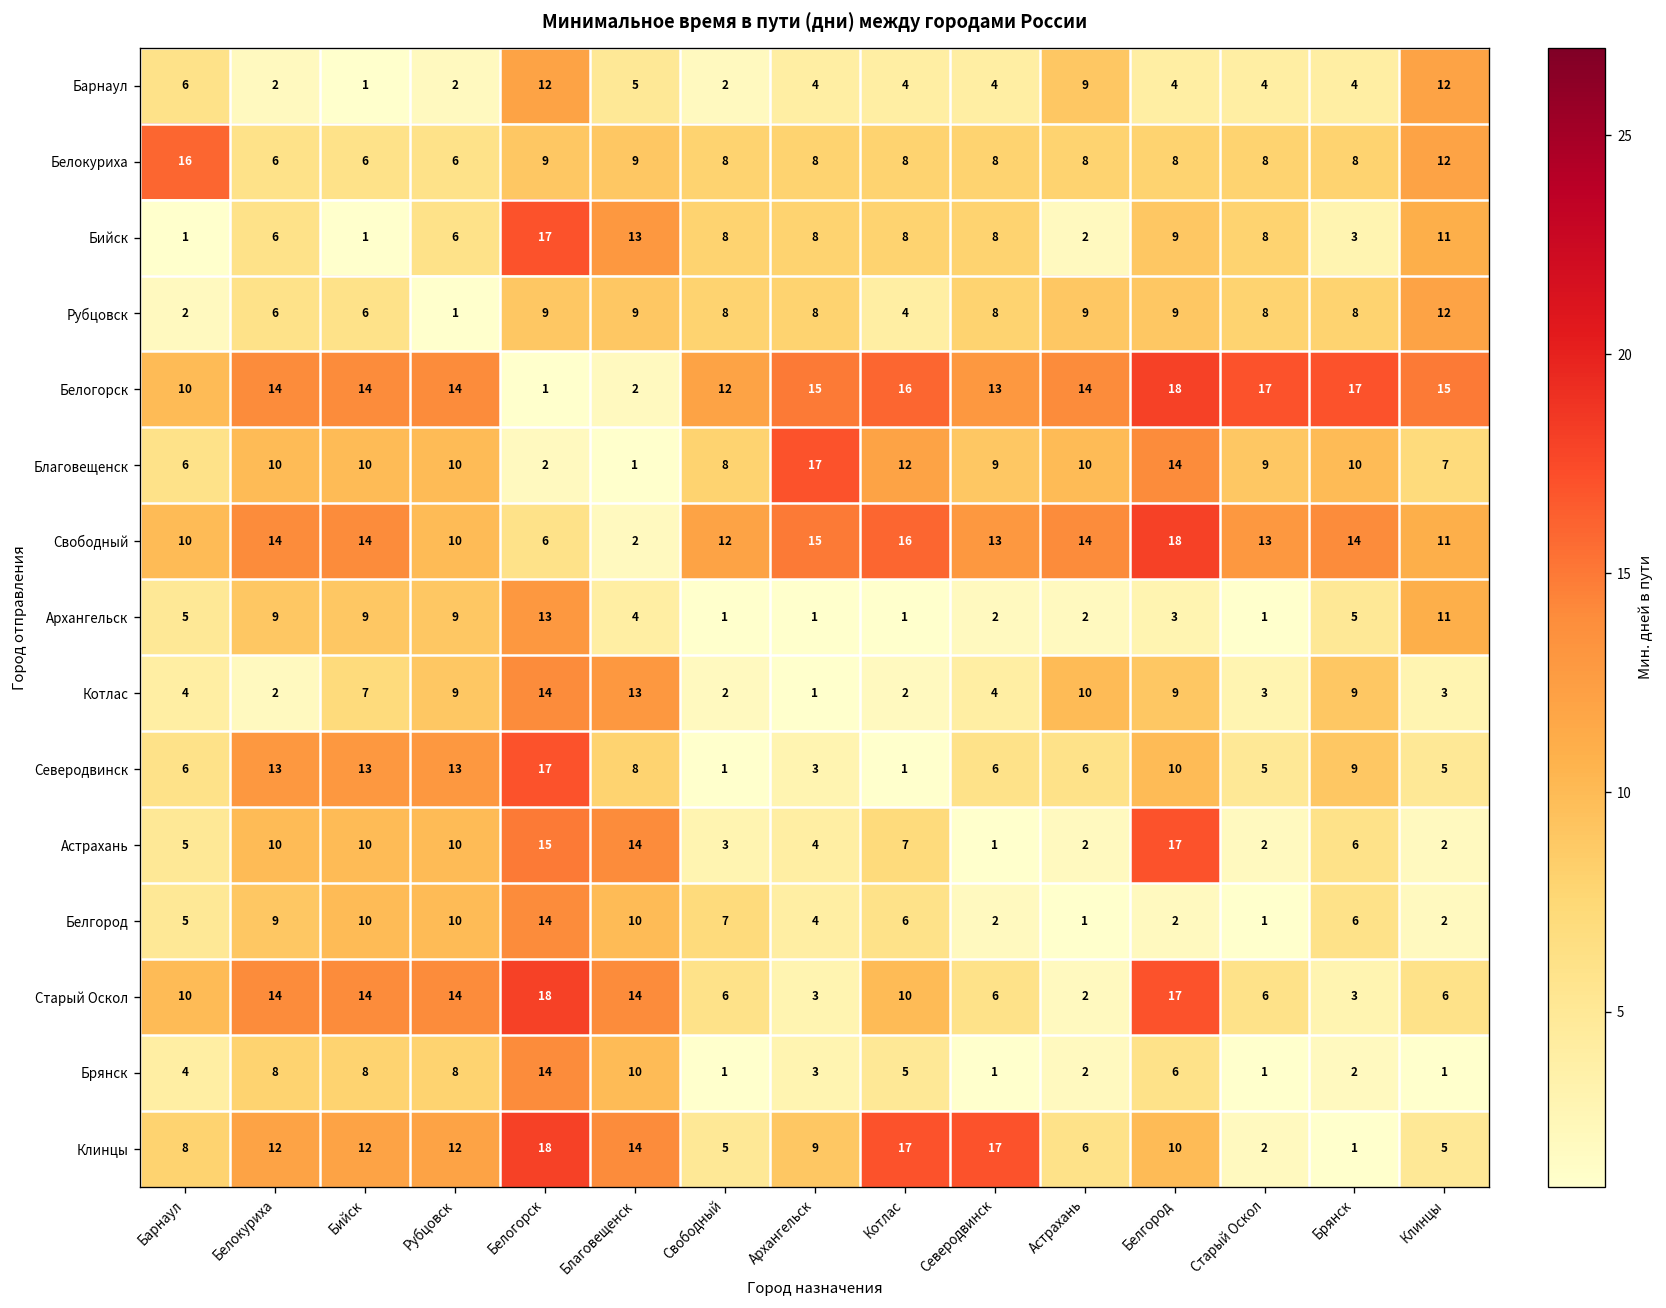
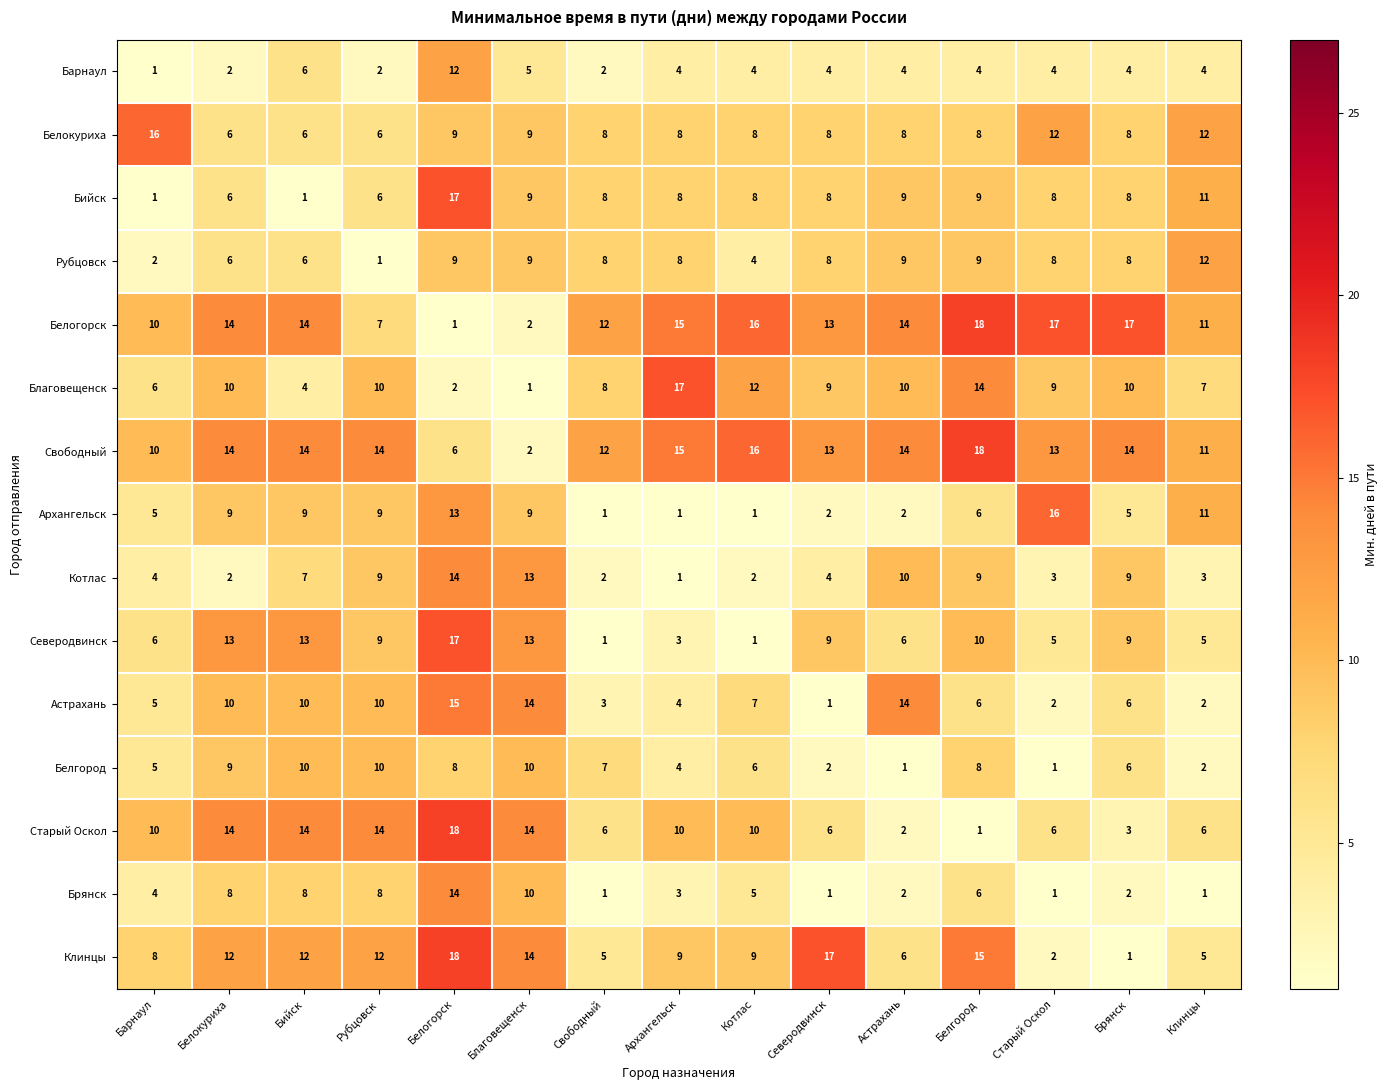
  {
    "Барнаул": {
-     "Барнаул": 6,
+     "Барнаул": 1,
      "Белокуриха": 2,
-     "Бийск": 1,
+     "Бийск": 6,
      "Рубцовск": 2,
      "Белогорск": 12,
      "Благовещенск": 5,
      "Свободный": 2,
      "Архангельск": 4,
      "Котлас": 4,
      "Северодвинск": 4,
-     "Астрахань": 9,
+     "Астрахань": 4,
      "Белгород": 4,
      "Старый Оскол": 4,
      "Брянск": 4,
-     "Клинцы": 12
+     "Клинцы": 4
    },
    "Белокуриха": {
      "Барнаул": 16,
      "Белокуриха": 6,
      "Бийск": 6,
      "Рубцовск": 6,
      "Белогорск": 9,
      "Благовещенск": 9,
      "Свободный": 8,
      "Архангельск": 8,
      "Котлас": 8,
      "Северодвинск": 8,
      "Астрахань": 8,
      "Белгород": 8,
-     "Старый Оскол": 8,
+     "Старый Оскол": 12,
      "Брянск": 8,
      "Клинцы": 12
    },
    "Бийск": {
      "Барнаул": 1,
      "Белокуриха": 6,
      "Бийск": 1,
      "Рубцовск": 6,
      "Белогорск": 17,
-     "Благовещенск": 13,
+     "Благовещенск": 9,
      "Свободный": 8,
      "Архангельск": 8,
      "Котлас": 8,
      "Северодвинск": 8,
-     "Астрахань": 2,
+     "Астрахань": 9,
      "Белгород": 9,
      "Старый Оскол": 8,
-     "Брянск": 3,
+     "Брянск": 8,
      "Клинцы": 11
    },
    "Белогорск": {
      "Барнаул": 10,
      "Белокуриха": 14,
      "Бийск": 14,
-     "Рубцовск": 14,
+     "Рубцовск": 7,
      "Белогорск": 1,
      "Благовещенск": 2,
      "Свободный": 12,
      "Архангельск": 15,
      "Котлас": 16,
      "Северодвинск": 13,
      "Астрахань": 14,
      "Белгород": 18,
      "Старый Оскол": 17,
      "Брянск": 17,
-     "Клинцы": 15
+     "Клинцы": 11
    },
    "Благовещенск": {
      "Барнаул": 6,
      "Белокуриха": 10,
-     "Бийск": 10,
+     "Бийск": 4,
      "Рубцовск": 10,
      "Белогорск": 2,
      "Благовещенск": 1,
      "Свободный": 8,
      "Архангельск": 17,
      "Котлас": 12,
      "Северодвинск": 9,
      "Астрахань": 10,
      "Белгород": 14,
      "Старый Оскол": 9,
      "Брянск": 10,
      "Клинцы": 7
    },
    "Свободный": {
      "Барнаул": 10,
      "Белокуриха": 14,
      "Бийск": 14,
-     "Рубцовск": 10,
+     "Рубцовск": 14,
      "Белогорск": 6,
      "Благовещенск": 2,
      "Свободный": 12,
      "Архангельск": 15,
      "Котлас": 16,
      "Северодвинск": 13,
      "Астрахань": 14,
      "Белгород": 18,
      "Старый Оскол": 13,
      "Брянск": 14,
      "Клинцы": 11
    },
    "Архангельск": {
      "Барнаул": 5,
      "Белокуриха": 9,
      "Бийск": 9,
      "Рубцовск": 9,
      "Белогорск": 13,
-     "Благовещенск": 4,
+     "Благовещенск": 9,
      "Свободный": 1,
      "Архангельск": 1,
      "Котлас": 1,
      "Северодвинск": 2,
      "Астрахань": 2,
-     "Белгород": 3,
-     "Старый Оскол": 1,
+     "Белгород": 6,
+     "Старый Оскол": 16,
      "Брянск": 5,
      "Клинцы": 11
    },
    "Северодвинск": {
      "Барнаул": 6,
      "Белокуриха": 13,
      "Бийск": 13,
-     "Рубцовск": 13,
+     "Рубцовск": 9,
      "Белогорск": 17,
-     "Благовещенск": 8,
+     "Благовещенск": 13,
      "Свободный": 1,
      "Архангельск": 3,
      "Котлас": 1,
-     "Северодвинск": 6,
+     "Северодвинск": 9,
      "Астрахань": 6,
      "Белгород": 10,
      "Старый Оскол": 5,
      "Брянск": 9,
      "Клинцы": 5
    },
    "Астрахань": {
      "Барнаул": 5,
      "Белокуриха": 10,
      "Бийск": 10,
      "Рубцовск": 10,
      "Белогорск": 15,
      "Благовещенск": 14,
      "Свободный": 3,
      "Архангельск": 4,
      "Котлас": 7,
      "Северодвинск": 1,
-     "Астрахань": 2,
-     "Белгород": 17,
+     "Астрахань": 14,
+     "Белгород": 6,
      "Старый Оскол": 2,
      "Брянск": 6,
      "Клинцы": 2
    },
    "Белгород": {
      "Барнаул": 5,
      "Белокуриха": 9,
      "Бийск": 10,
      "Рубцовск": 10,
-     "Белогорск": 14,
+     "Белогорск": 8,
      "Благовещенск": 10,
      "Свободный": 7,
      "Архангельск": 4,
      "Котлас": 6,
      "Северодвинск": 2,
      "Астрахань": 1,
-     "Белгород": 2,
+     "Белгород": 8,
      "Старый Оскол": 1,
      "Брянск": 6,
      "Клинцы": 2
    },
    "Старый Оскол": {
      "Барнаул": 10,
      "Белокуриха": 14,
      "Бийск": 14,
      "Рубцовск": 14,
      "Белогорск": 18,
      "Благовещенск": 14,
      "Свободный": 6,
-     "Архангельск": 3,
+     "Архангельск": 10,
      "Котлас": 10,
      "Северодвинск": 6,
      "Астрахань": 2,
-     "Белгород": 17,
+     "Белгород": 1,
      "Старый Оскол": 6,
      "Брянск": 3,
      "Клинцы": 6
    },
    "Клинцы": {
      "Барнаул": 8,
      "Белокуриха": 12,
      "Бийск": 12,
      "Рубцовск": 12,
      "Белогорск": 18,
      "Благовещенск": 14,
      "Свободный": 5,
      "Архангельск": 9,
-     "Котлас": 17,
+     "Котлас": 9,
      "Северодвинск": 17,
      "Астрахань": 6,
-     "Белгород": 10,
+     "Белгород": 15,
      "Старый Оскол": 2,
      "Брянск": 1,
      "Клинцы": 5
    }
  }
